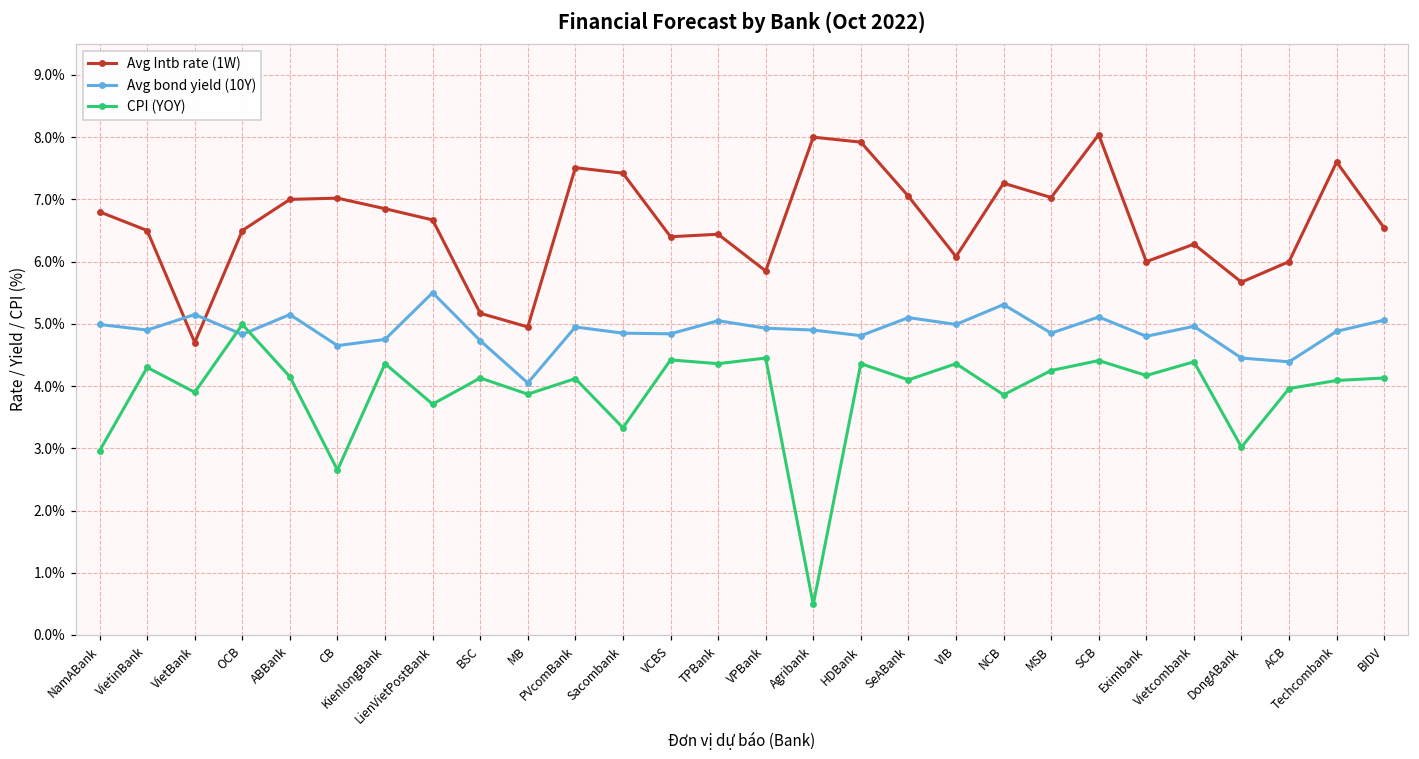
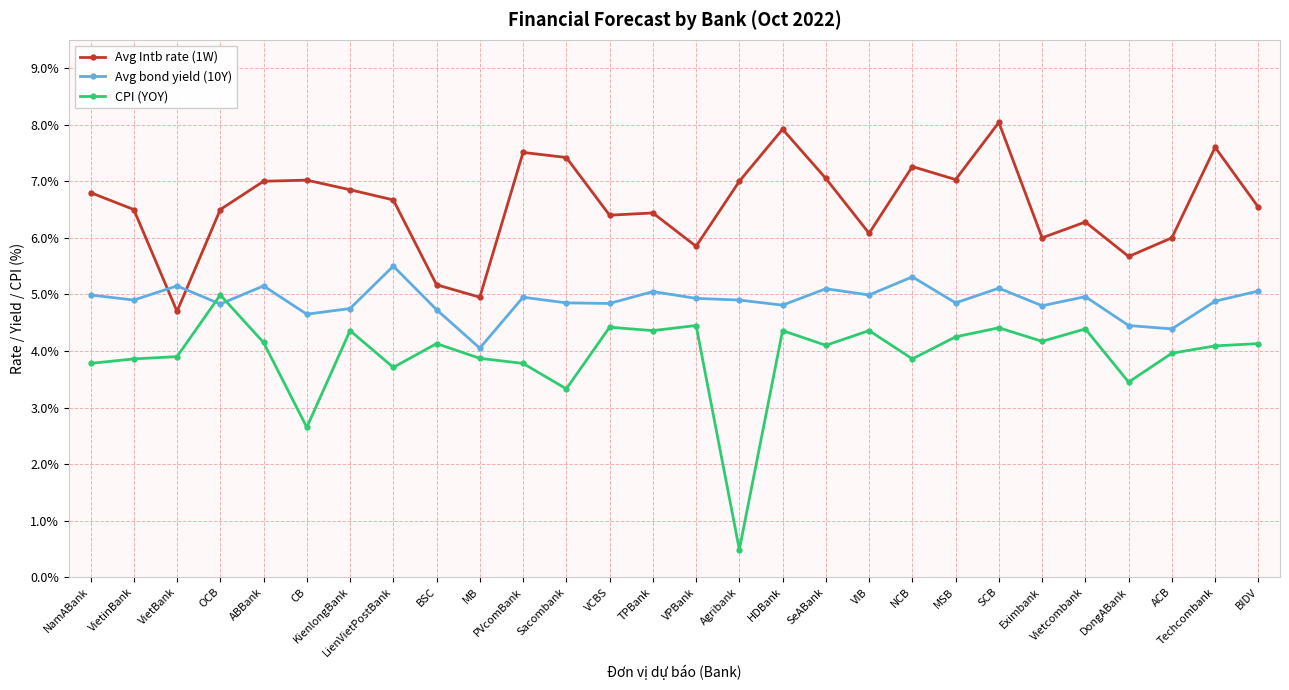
  {
    "Avg Intb rate (1W)": {
      "NamABank": "6.8%",
      "VietinBank": "6.5%",
      "VietBank": "4.7%",
      "OCB": "6.5%",
      "ABBank": "7.0%",
      "CB": "7.0%",
      "KienlongBank": "6.9%",
      "LienVietPostBank": "6.7%",
      "BSC": "5.2%",
      "MB": "5.0%",
      "PVcomBank": "7.5%",
      "Sacombank": "7.4%",
      "VCBS": "6.4%",
      "TPBank": "6.4%",
      "VPBank": "5.9%",
-     "Agribank": "8.0%",
+     "Agribank": "7.0%",
      "HDBank": "7.9%",
      "SeABank": "7.0%",
      "VIB": "6.1%",
      "NCB": "7.3%",
      "MSB": "7.0%",
      "SCB": "8.0%",
      "Eximbank": "6.0%",
      "Vietcombank": "6.3%",
      "DongABank": "5.7%",
      "ACB": "6.0%",
      "Techcombank": "7.6%",
      "BIDV": "6.5%"
    },
    "Avg bond yield (10Y)": {
      "NamABank": "5.0%",
      "VietinBank": "4.9%",
      "VietBank": "5.1%",
      "OCB": "4.8%",
      "ABBank": "5.1%",
      "CB": "4.7%",
      "KienlongBank": "4.8%",
      "LienVietPostBank": "5.5%",
      "BSC": "4.7%",
      "MB": "4.1%",
      "PVcomBank": "5.0%",
      "Sacombank": "4.9%",
      "VCBS": "4.8%",
      "TPBank": "5.1%",
      "VPBank": "4.9%",
      "Agribank": "4.9%",
      "HDBank": "4.8%",
      "SeABank": "5.1%",
      "VIB": "5.0%",
      "NCB": "5.3%",
      "MSB": "4.9%",
      "SCB": "5.1%",
      "Eximbank": "4.8%",
      "Vietcombank": "5.0%",
      "DongABank": "4.5%",
      "ACB": "4.4%",
      "Techcombank": "4.9%",
      "BIDV": "5.1%"
    },
    "CPI (YOY)": {
-     "NamABank": "3.0%",
-     "VietinBank": "4.3%",
+     "NamABank": "3.8%",
+     "VietinBank": "3.9%",
      "VietBank": "3.9%",
      "OCB": "5.0%",
      "ABBank": "4.2%",
      "CB": "2.7%",
      "KienlongBank": "4.4%",
      "LienVietPostBank": "3.7%",
      "BSC": "4.1%",
      "MB": "3.9%",
-     "PVcomBank": "4.1%",
+     "PVcomBank": "3.8%",
      "Sacombank": "3.3%",
      "VCBS": "4.4%",
      "TPBank": "4.4%",
      "VPBank": "4.5%",
      "Agribank": "0.5%",
      "HDBank": "4.4%",
      "SeABank": "4.1%",
      "VIB": "4.4%",
      "NCB": "3.9%",
      "MSB": "4.3%",
      "SCB": "4.4%",
      "Eximbank": "4.2%",
      "Vietcombank": "4.4%",
-     "DongABank": "3.0%",
+     "DongABank": "3.5%",
      "ACB": "4.0%",
      "Techcombank": "4.1%",
      "BIDV": "4.1%"
    }
  }
